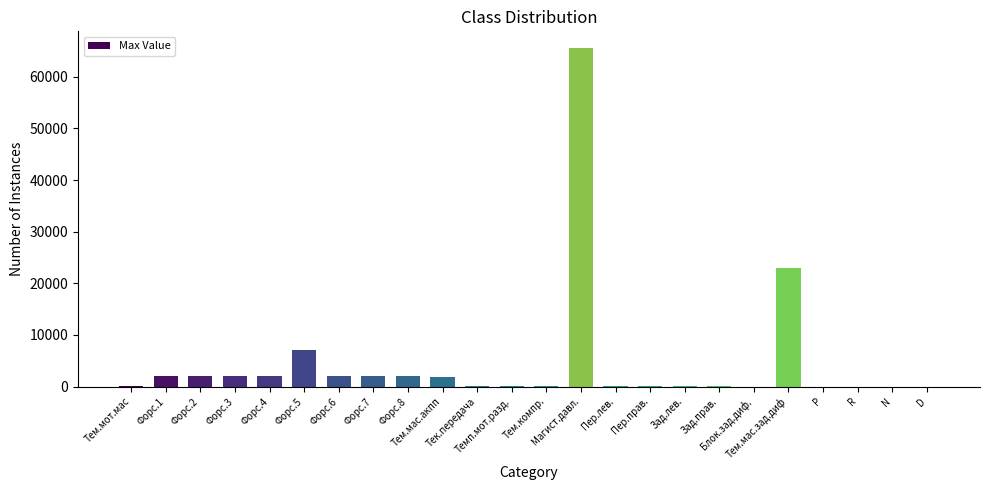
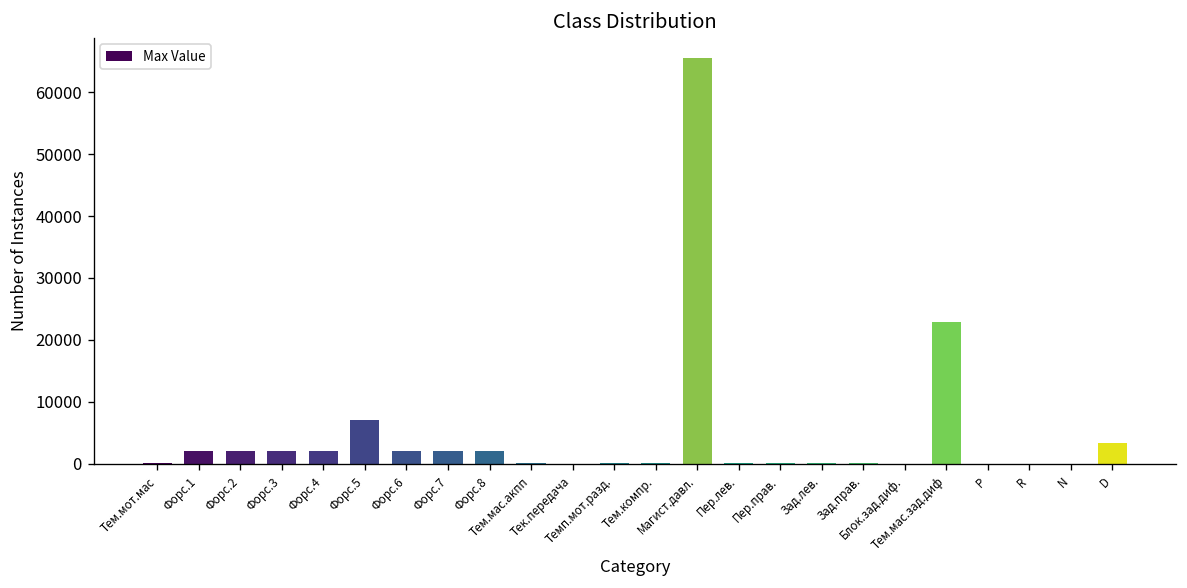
  {
    "Форс.1": 2000,
    "Форс.2": 2000,
    "Форс.3": 2000,
    "Форс.4": 2000,
    "Форс.5": 7000,
    "Форс.6": 2000,
    "Форс.7": 2000,
    "Форс.8": 2000,
-   "Тем.мас.акпп": 2000,
+   "Тем.мас.акпп": 0,
    "Магист.давл.": 66000,
    "Тем.мас.зад.диф": 23000,
-   "D": 0
+   "D": 3000
  }
